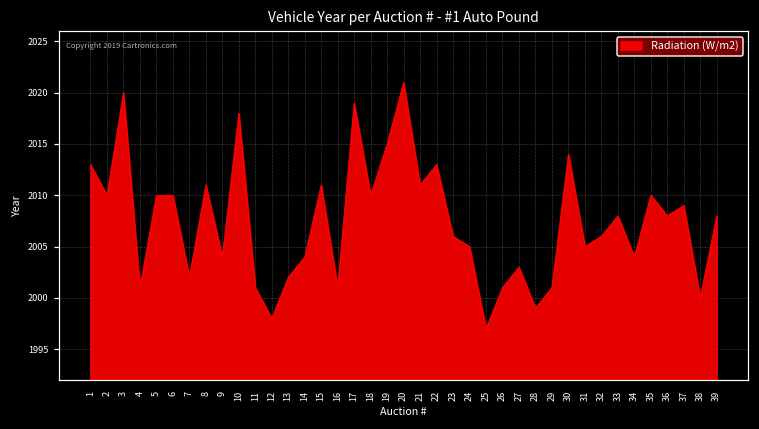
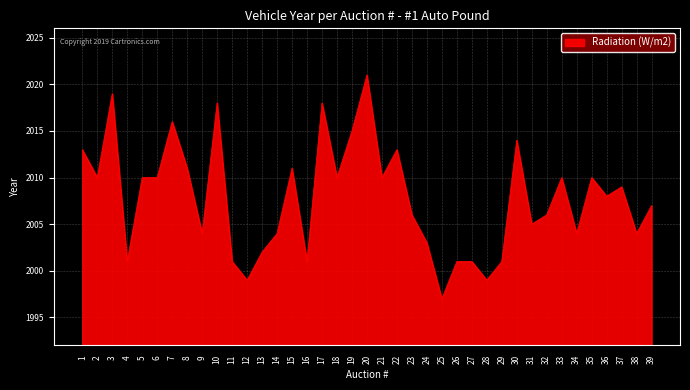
  {
    "1": 2013,
    "2": 2010,
-   "3": 2020,
+   "3": 2019,
    "4": 2001,
    "5": 2010,
    "6": 2010,
-   "7": 2002,
+   "7": 2016,
    "8": 2011,
    "9": 2004,
    "10": 2018,
    "11": 2001,
-   "12": 1998,
+   "12": 1999,
    "13": 2002,
    "14": 2004,
    "15": 2011,
    "16": 2001,
-   "17": 2019,
+   "17": 2018,
    "18": 2010,
    "19": 2015,
    "20": 2021,
-   "21": 2011,
+   "21": 2010,
    "22": 2013,
    "23": 2006,
-   "24": 2005,
+   "24": 2003,
    "25": 1997,
    "26": 2001,
-   "27": 2003,
+   "27": 2001,
    "28": 1999,
    "29": 2001,
    "30": 2014,
    "31": 2005,
    "32": 2006,
-   "33": 2008,
+   "33": 2010,
    "34": 2004,
    "35": 2010,
    "36": 2008,
    "37": 2009,
-   "38": 2000,
-   "39": 2008
+   "38": 2004,
+   "39": 2007
  }
